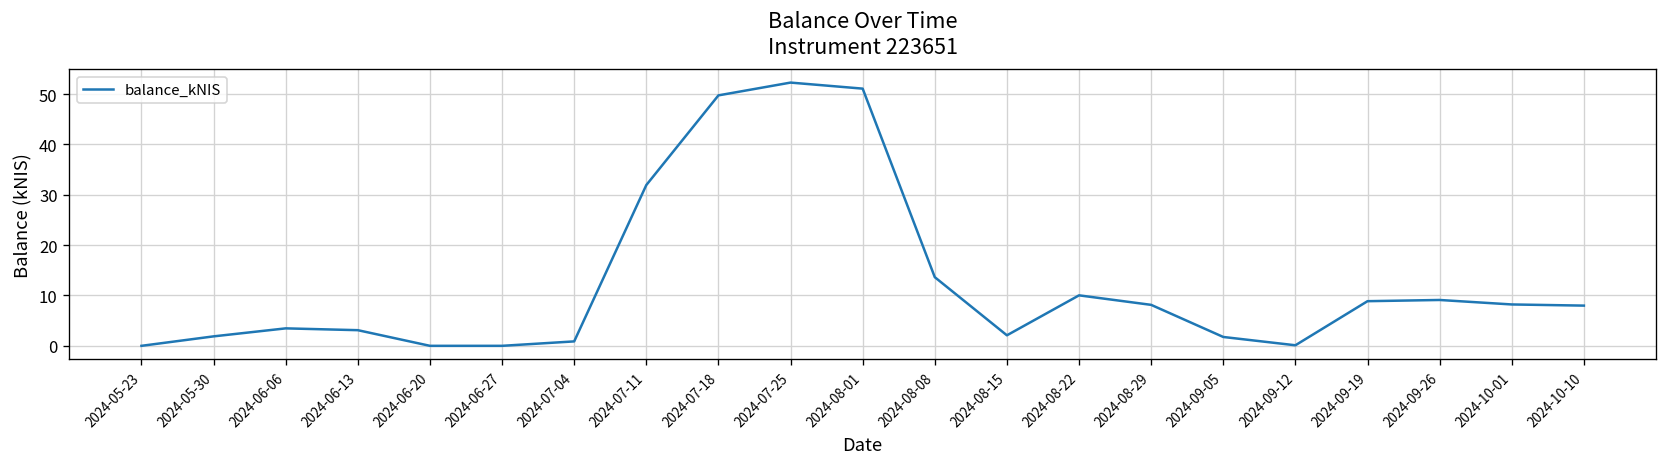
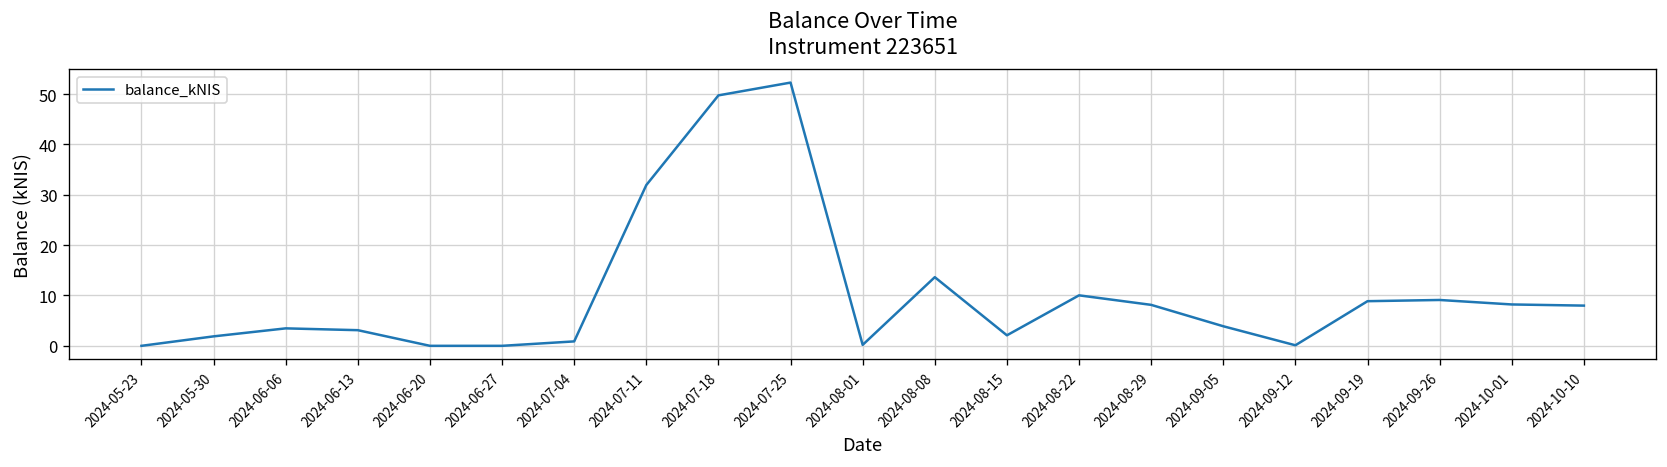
  {
    "2024-05-23": 0,
    "2024-05-30": 2,
    "2024-06-06": 3,
    "2024-06-13": 3,
    "2024-06-20": 0,
    "2024-06-27": 0,
    "2024-07-04": 1,
    "2024-07-11": 32,
    "2024-07-18": 50,
    "2024-07-25": 52,
-   "2024-08-01": 51,
+   "2024-08-01": 0,
    "2024-08-08": 14,
    "2024-08-15": 2,
    "2024-08-22": 10,
    "2024-08-29": 8,
-   "2024-09-05": 2,
+   "2024-09-05": 4,
    "2024-09-12": 0,
    "2024-09-19": 9,
    "2024-09-26": 9,
    "2024-10-01": 8,
    "2024-10-10": 8
  }
